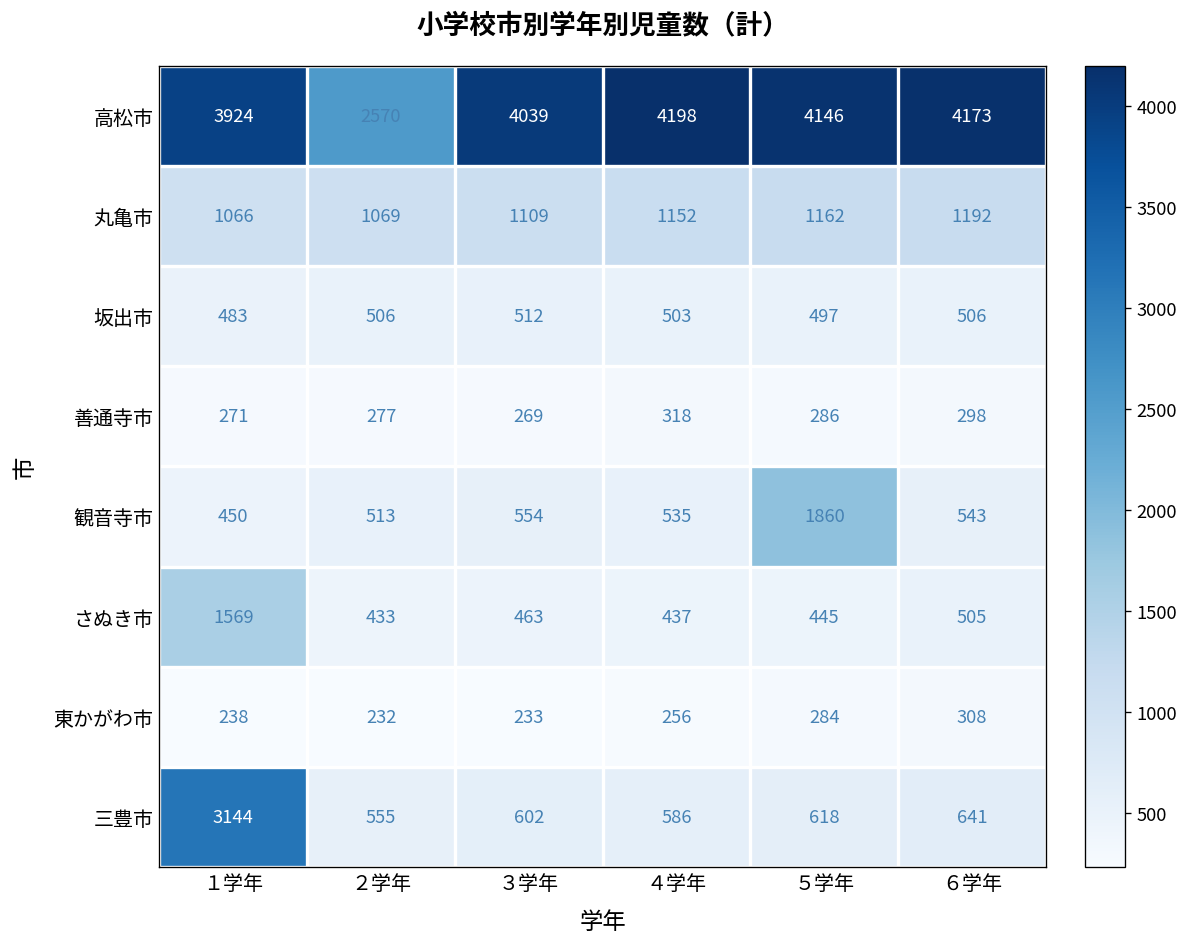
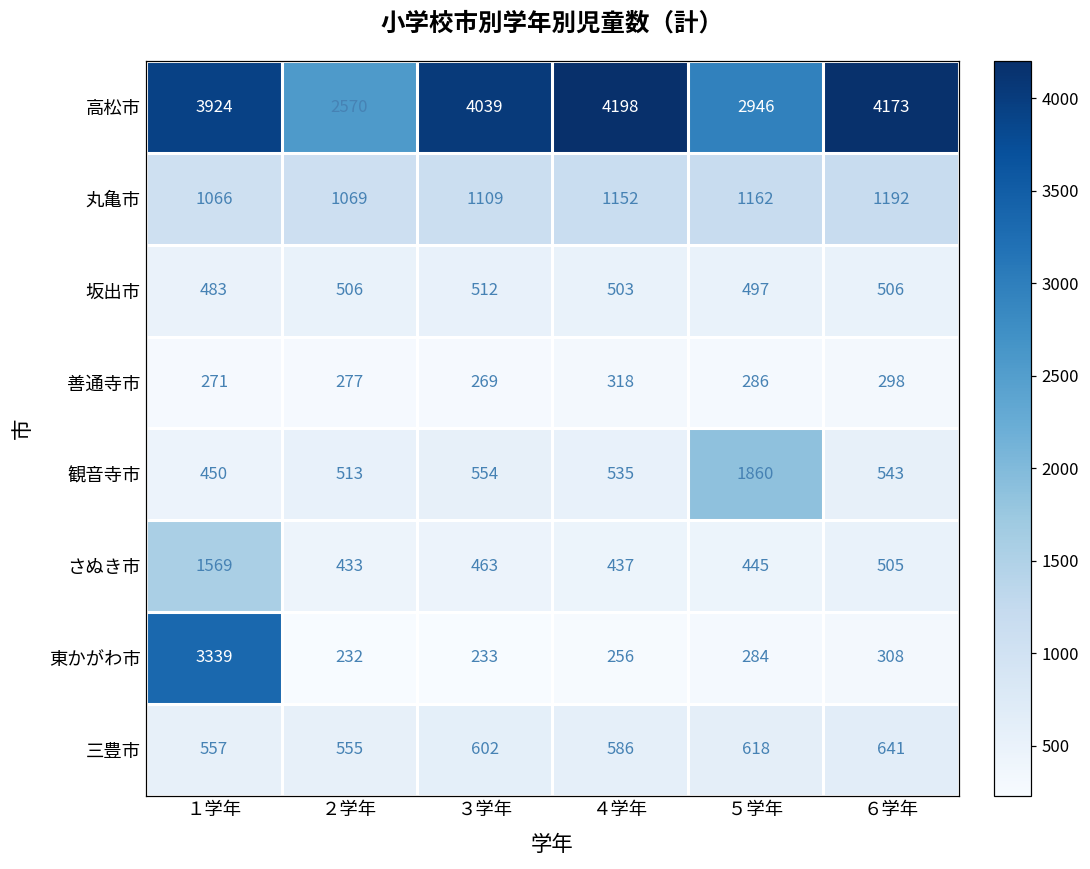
  {
    "高松市": {
      "１学年": 3924,
      "３学年": 4039,
      "４学年": 4198,
-     "５学年": 4146,
+     "５学年": 2946,
      "６学年": 4173
    },
    "丸亀市": {
      "１学年": 1066,
      "２学年": 1069,
      "３学年": 1109,
      "４学年": 1152,
      "５学年": 1162,
      "６学年": 1192
    },
    "坂出市": {
      "１学年": 483,
      "２学年": 506,
      "３学年": 512,
      "４学年": 503,
      "５学年": 497,
      "６学年": 506
    },
    "善通寺市": {
      "１学年": 271,
      "２学年": 277,
      "３学年": 269,
      "４学年": 318,
      "５学年": 286,
      "６学年": 298
    },
    "観音寺市": {
      "１学年": 450,
      "２学年": 513,
      "３学年": 554,
      "４学年": 535,
      "５学年": 1860,
      "６学年": 543
    },
    "さぬき市": {
      "１学年": 1569,
      "２学年": 433,
      "３学年": 463,
      "４学年": 437,
      "５学年": 445,
      "６学年": 505
    },
    "東かがわ市": {
-     "１学年": 238,
+     "１学年": 3339,
      "２学年": 232,
      "３学年": 233,
      "４学年": 256,
      "５学年": 284,
      "６学年": 308
    },
    "三豊市": {
-     "１学年": 3144,
+     "１学年": 557,
      "２学年": 555,
      "３学年": 602,
      "４学年": 586,
      "５学年": 618,
      "６学年": 641
    }
  }
